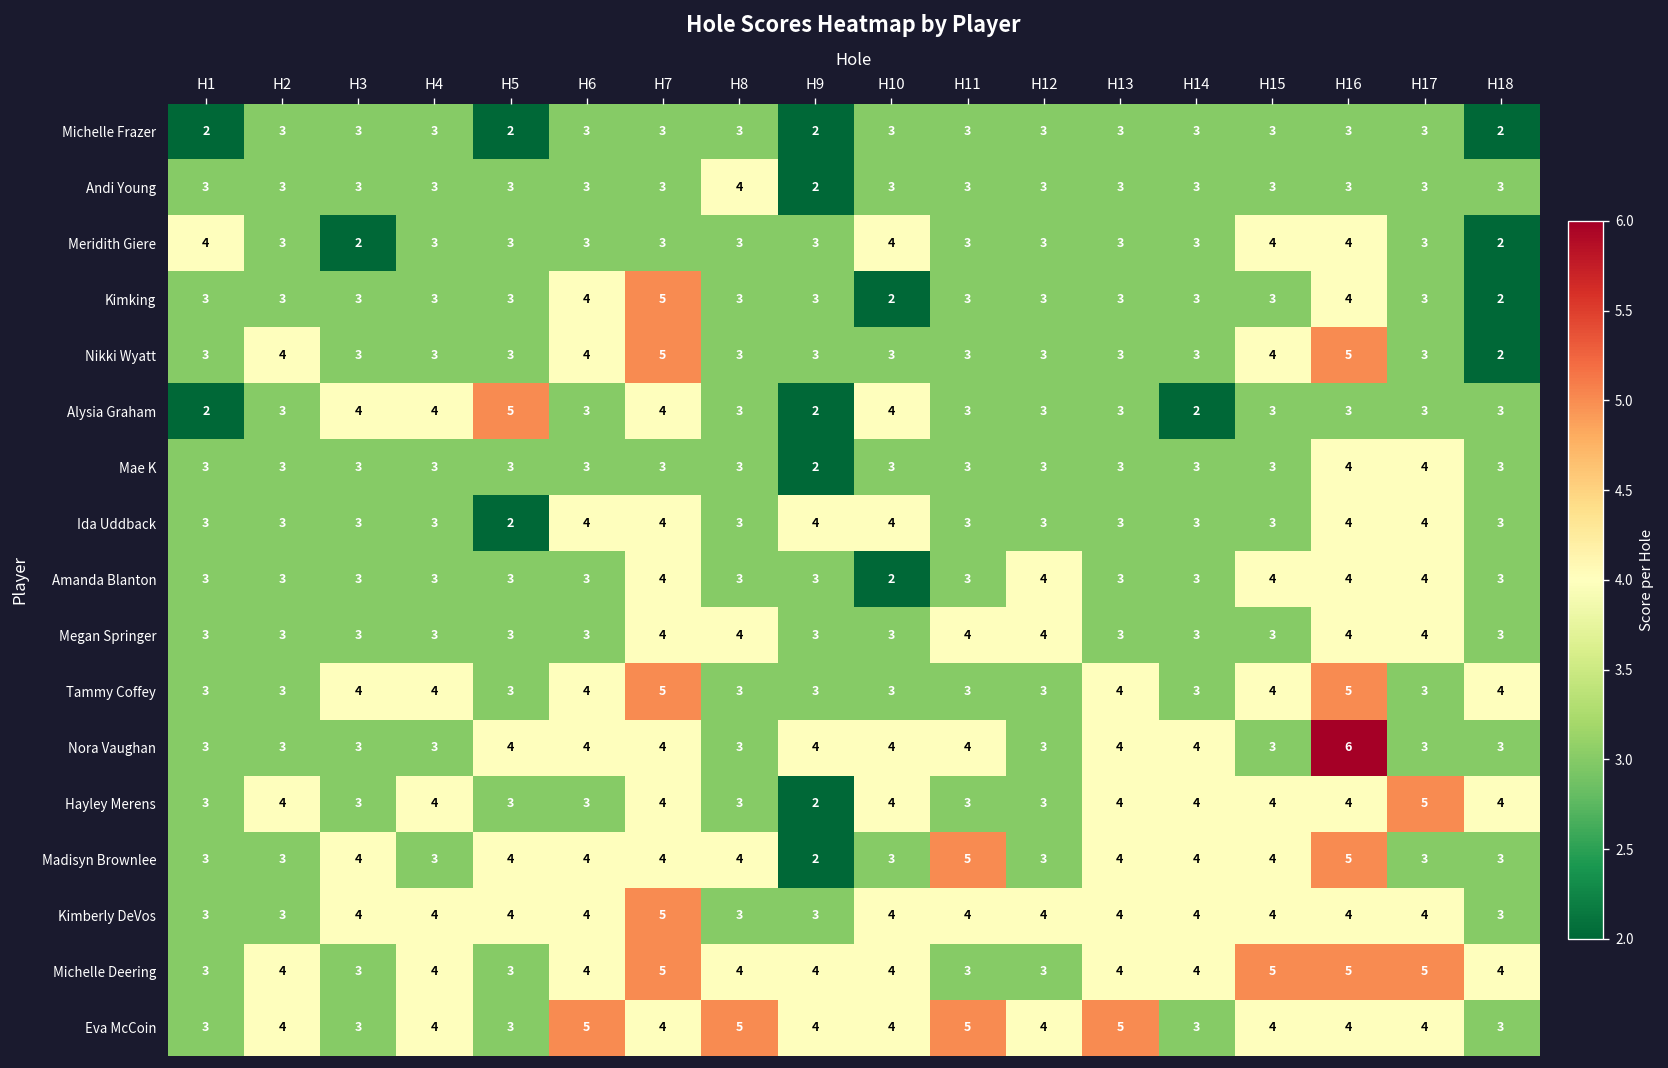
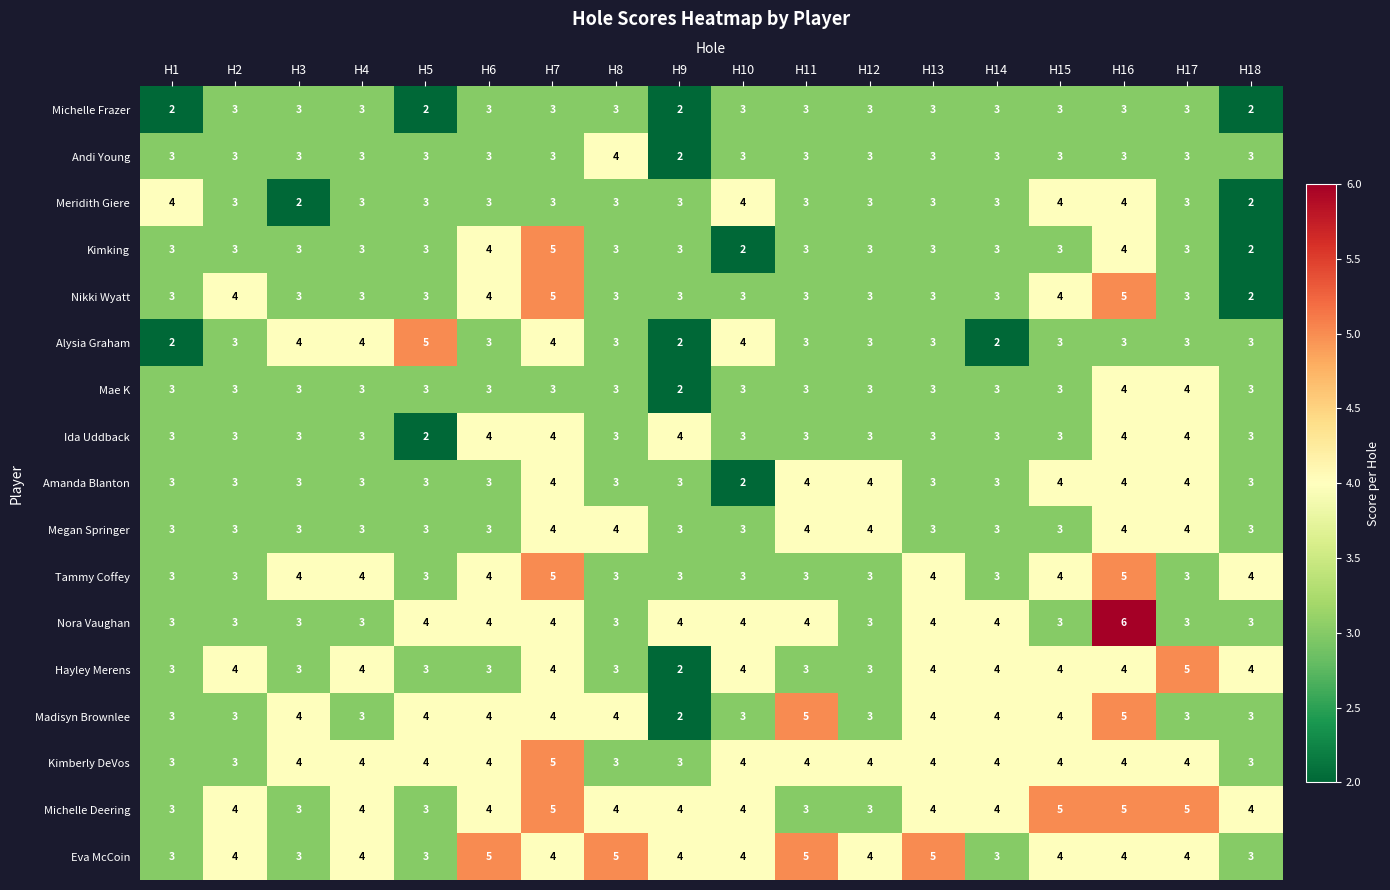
  {
    "Ida Uddback": {
      "H1": 3,
      "H2": 3,
      "H3": 3,
      "H4": 3,
      "H5": 2,
      "H6": 4,
      "H7": 4,
      "H8": 3,
      "H9": 4,
-     "H10": 4,
+     "H10": 3,
      "H11": 3,
      "H12": 3,
      "H13": 3,
      "H14": 3,
      "H15": 3,
      "H16": 4,
      "H17": 4,
      "H18": 3
    },
    "Amanda Blanton": {
      "H1": 3,
      "H2": 3,
      "H3": 3,
      "H4": 3,
      "H5": 3,
      "H6": 3,
      "H7": 4,
      "H8": 3,
      "H9": 3,
      "H10": 2,
-     "H11": 3,
+     "H11": 4,
      "H12": 4,
      "H13": 3,
      "H14": 3,
      "H15": 4,
      "H16": 4,
      "H17": 4,
      "H18": 3
    }
  }
